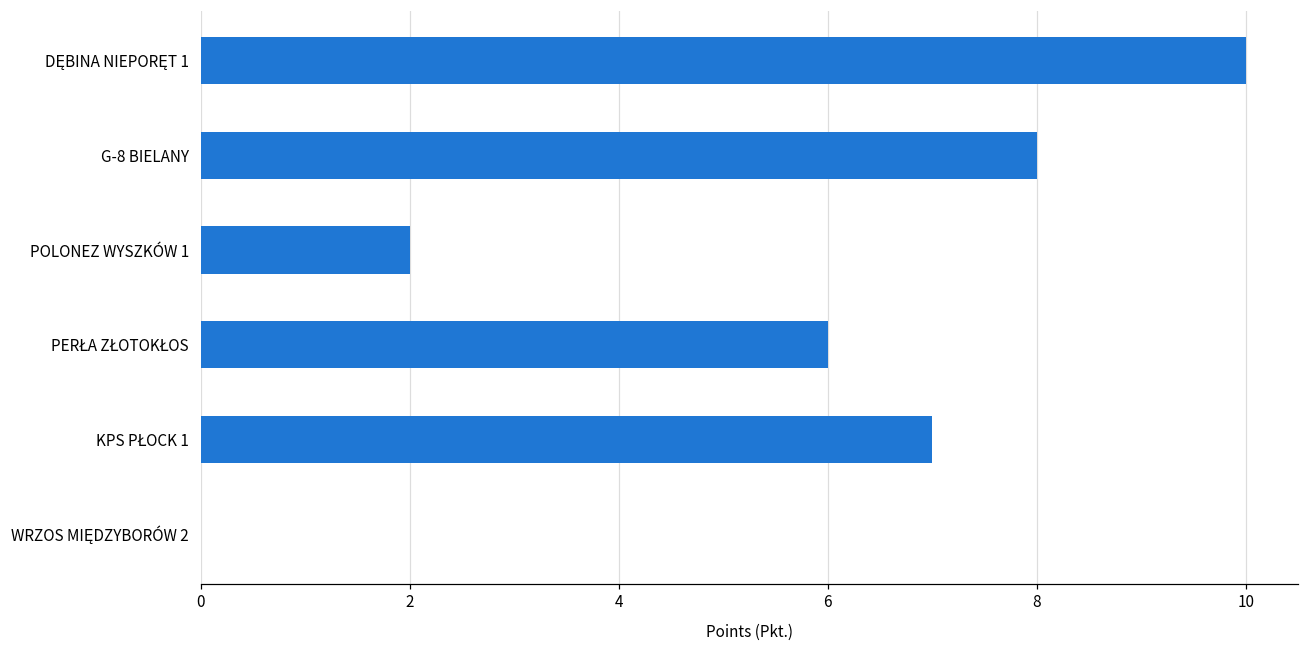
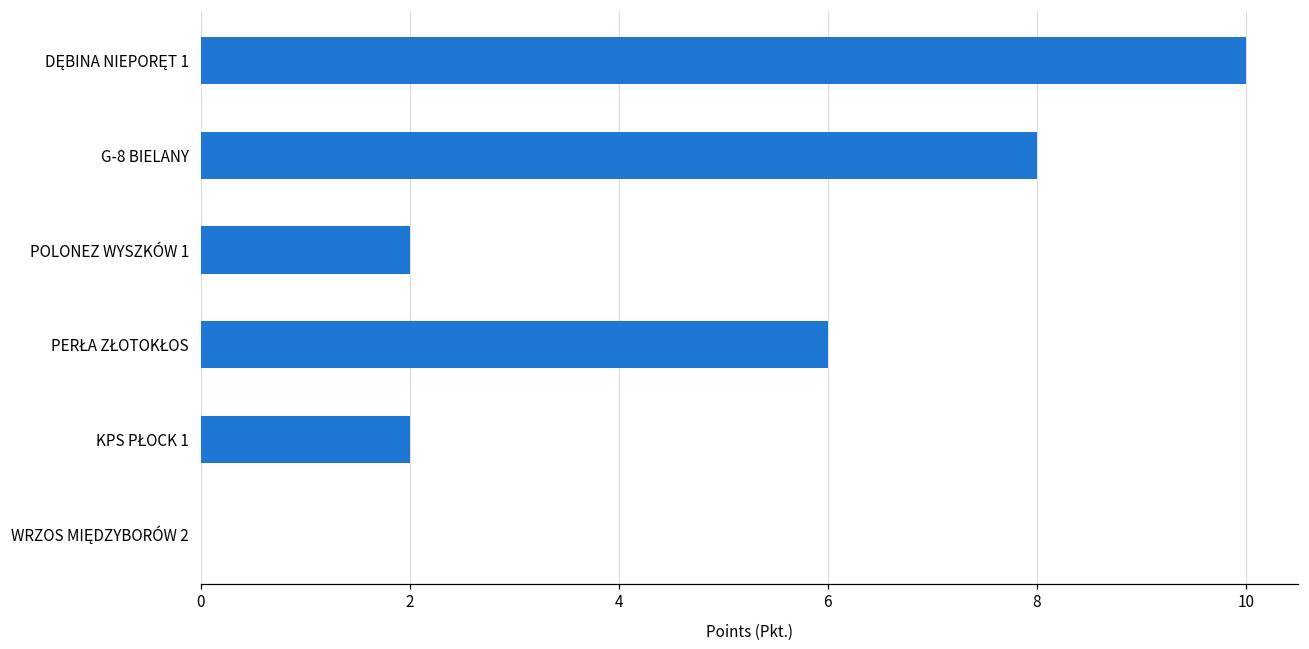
  {
    "DĘBINA NIEPORĘT 1": 10,
    "G-8 BIELANY": 8,
    "POLONEZ WYSZKÓW 1": 2,
    "PERŁA ZŁOTOKŁOS": 6,
-   "KPS PŁOCK 1": 7,
+   "KPS PŁOCK 1": 2,
    "WRZOS MIĘDZYBORÓW 2": 0
  }
